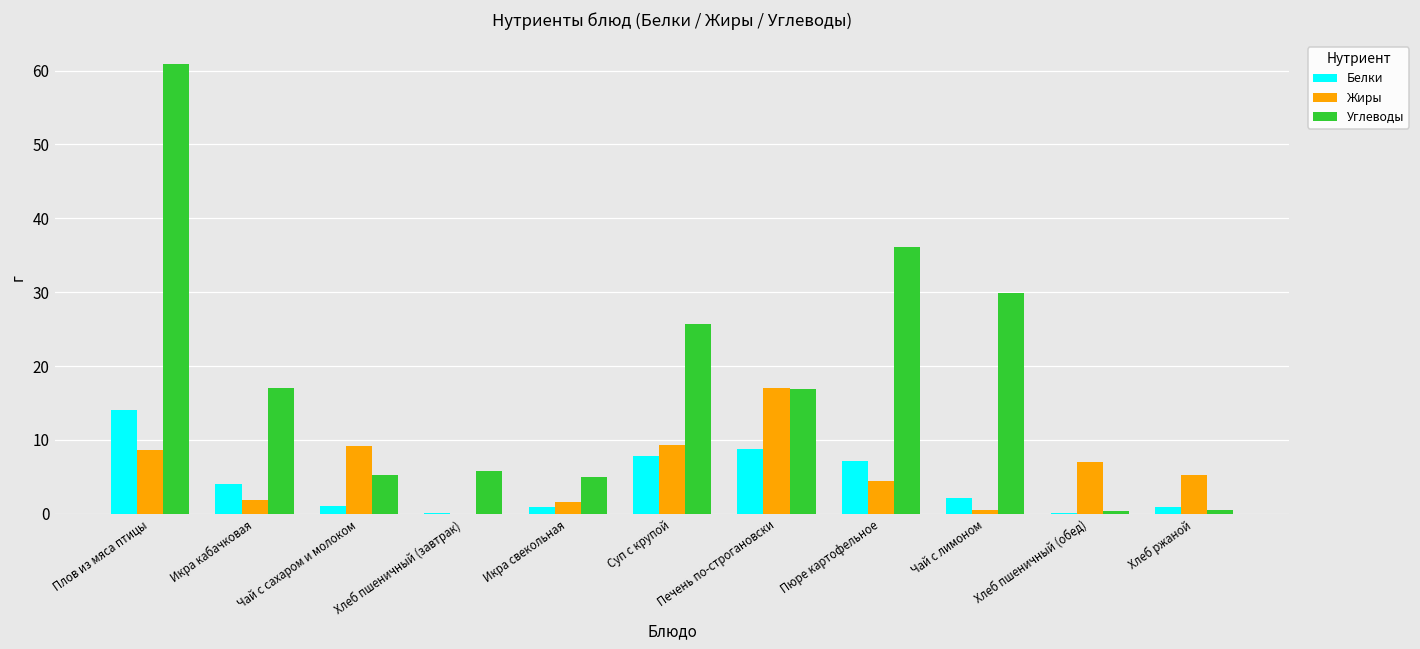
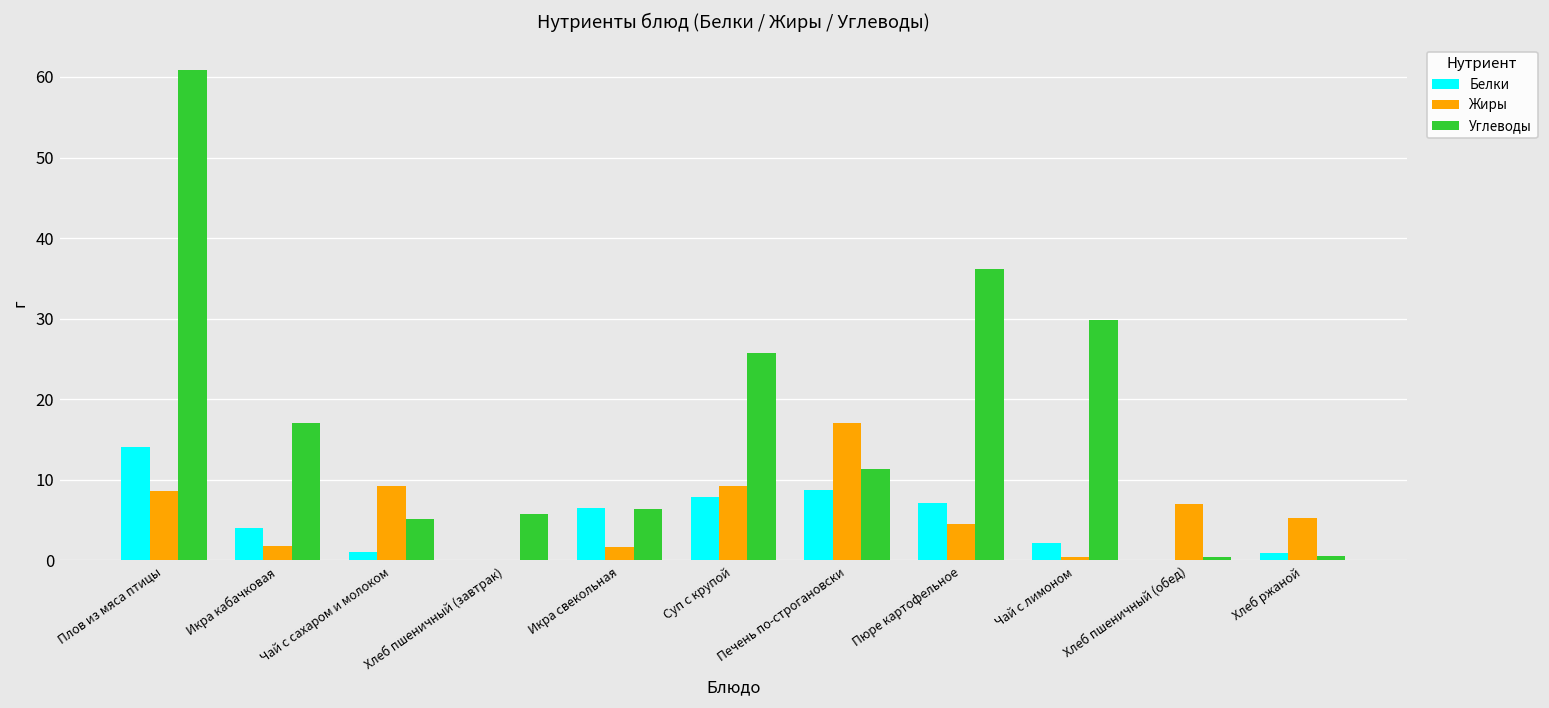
  {
    "Белки": {
      "Плов из мяса птицы": 14,
      "Икра кабачковая": 4,
      "Чай с сахаром и молоком": 1,
-     "Икра свекольная": 1,
+     "Икра свекольная": 7,
      "Суп с крупой": 8,
      "Печень по-строгановски": 9,
      "Пюре картофельное": 7,
      "Чай с лимоном": 2,
      "Хлеб ржаной": 1
    },
    "Жиры": {
      "Плов из мяса птицы": 9,
      "Икра кабачковая": 2,
      "Чай с сахаром и молоком": 9,
      "Икра свекольная": 2,
      "Суп с крупой": 9,
      "Печень по-строгановски": 17,
      "Пюре картофельное": 5,
      "Чай с лимоном": 0,
      "Хлеб пшеничный (обед)": 7,
      "Хлеб ржаной": 5
    },
    "Углеводы": {
      "Плов из мяса птицы": 61,
      "Икра кабачковая": 17,
      "Чай с сахаром и молоком": 5,
      "Хлеб пшеничный (завтрак)": 6,
-     "Икра свекольная": 5,
+     "Икра свекольная": 6,
      "Суп с крупой": 26,
-     "Печень по-строгановски": 17,
+     "Печень по-строгановски": 11,
      "Пюре картофельное": 36,
      "Чай с лимоном": 30,
      "Хлеб пшеничный (обед)": 0,
      "Хлеб ржаной": 1
    }
  }
